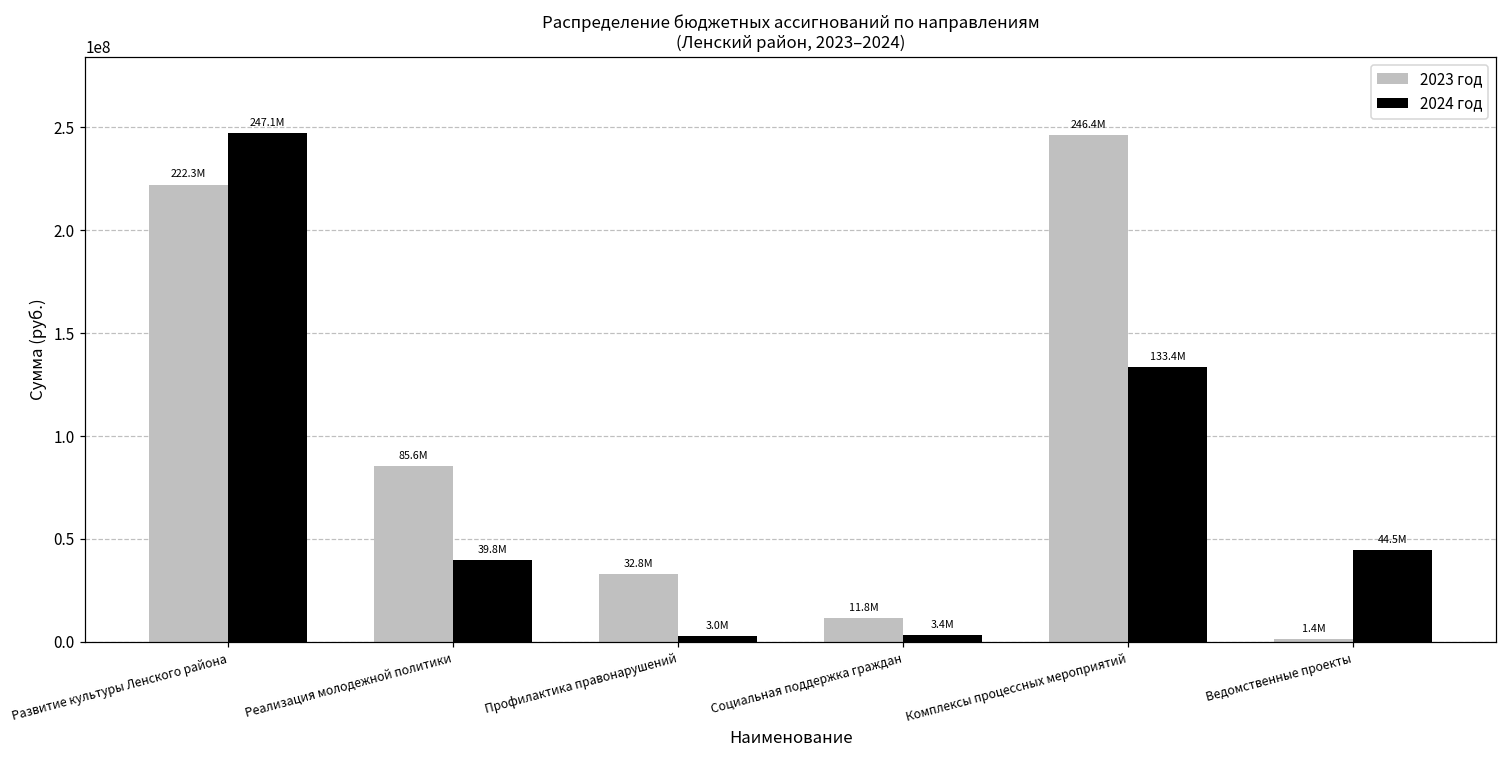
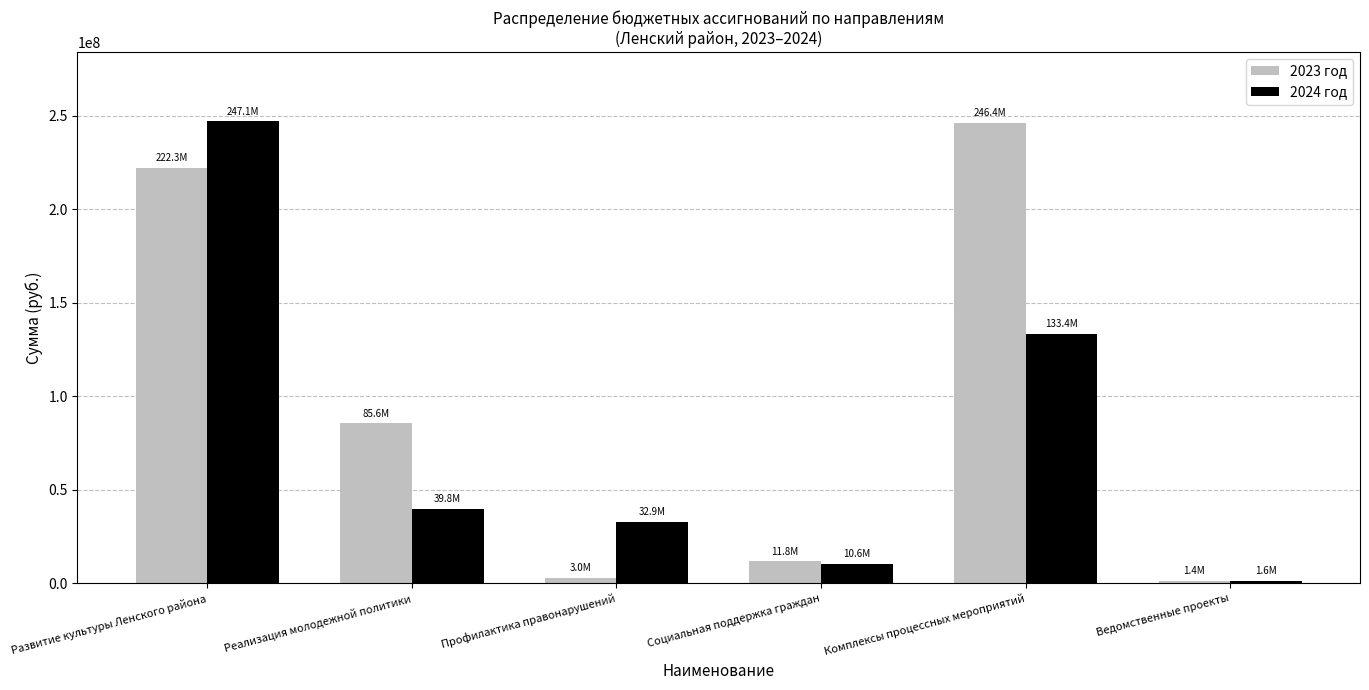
  {
    "2023 год": {
      "Развитие культуры Ленского района": "222.3M",
      "Реализация молодежной политики": "85.6M",
-     "Профилактика правонарушений": "32.8M",
+     "Профилактика правонарушений": "3.0M",
      "Социальная поддержка граждан": "11.8M",
      "Комплексы процессных мероприятий": "246.4M",
      "Ведомственные проекты": "1.4M"
    },
    "2024 год": {
      "Развитие культуры Ленского района": "247.1M",
      "Реализация молодежной политики": "39.8M",
-     "Профилактика правонарушений": "3.0M",
-     "Социальная поддержка граждан": "3.4M",
+     "Профилактика правонарушений": "32.9M",
+     "Социальная поддержка граждан": "10.6M",
      "Комплексы процессных мероприятий": "133.4M",
-     "Ведомственные проекты": "44.5M"
+     "Ведомственные проекты": "1.6M"
    }
  }
